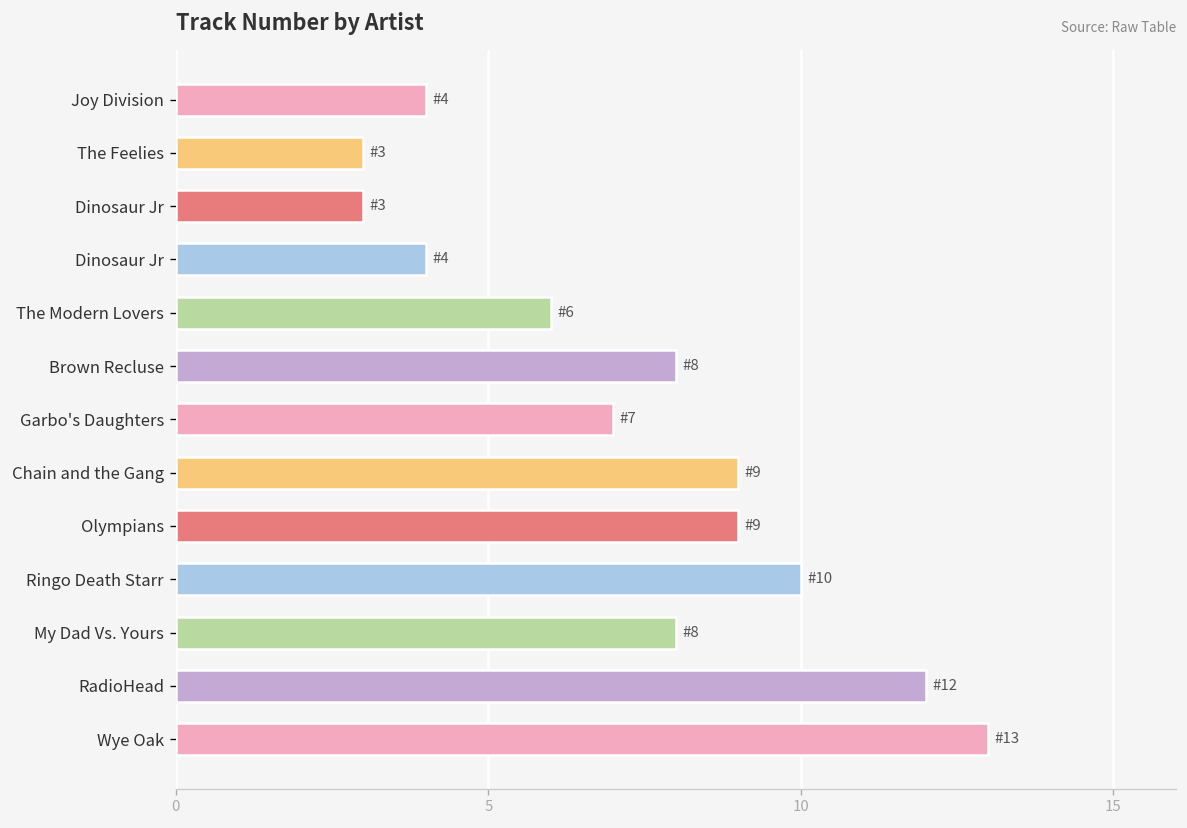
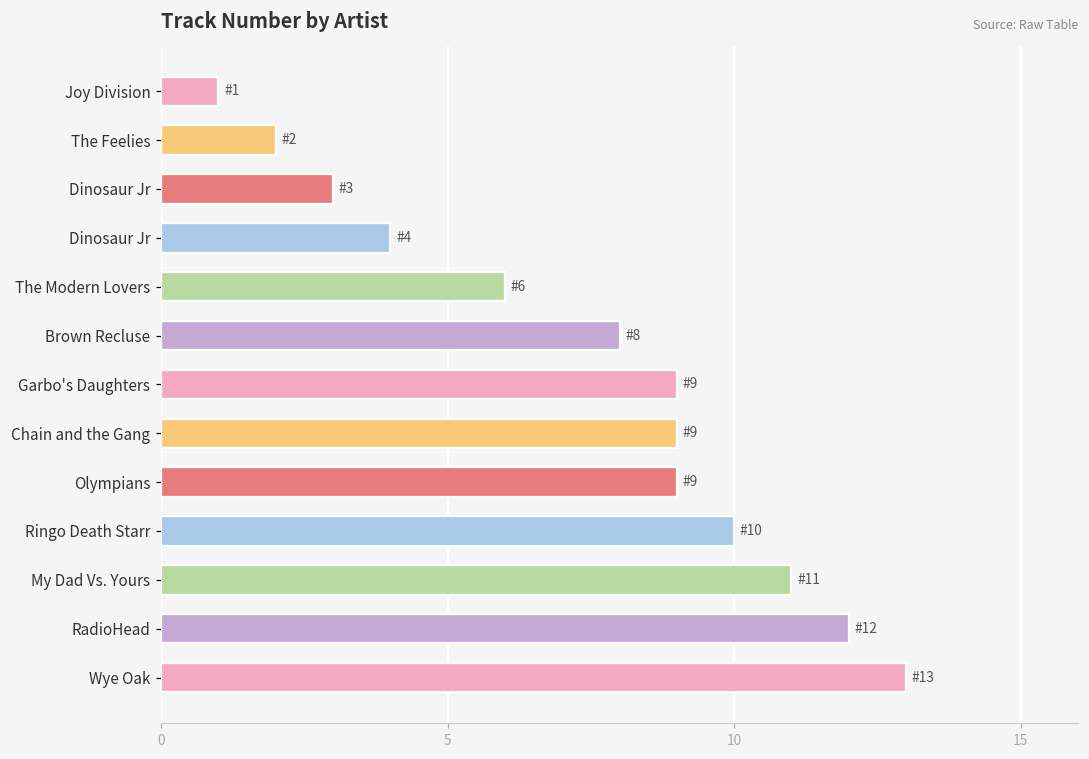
  {
-   "Joy Division": 4,
-   "The Feelies": 3,
+   "Joy Division": 1,
+   "The Feelies": 2,
    "The Modern Lovers": 6,
    "Brown Recluse": 8,
-   "Garbo's Daughters": 7,
+   "Garbo's Daughters": 9,
    "Chain and the Gang": 9,
    "Olympians": 9,
    "Ringo Death Starr": 10,
-   "My Dad Vs. Yours": 8,
+   "My Dad Vs. Yours": 11,
    "RadioHead": 12,
    "Wye Oak": 13
  }
